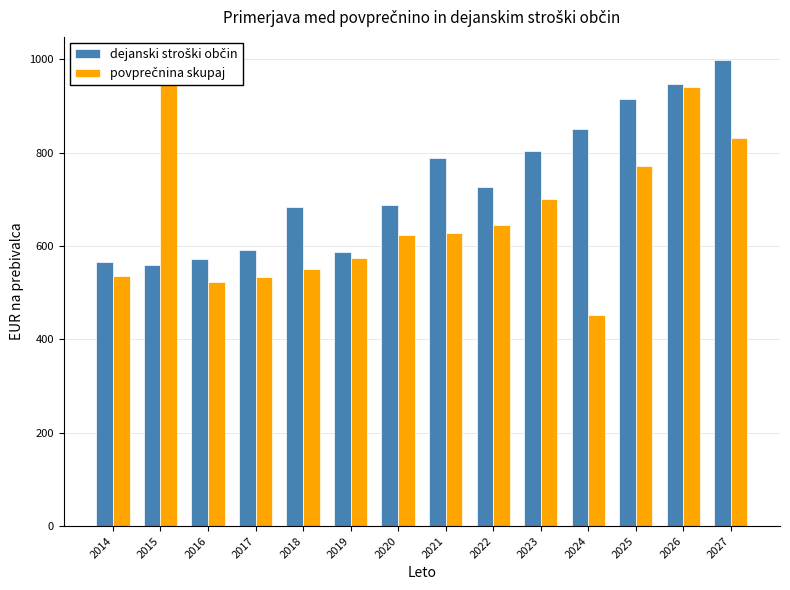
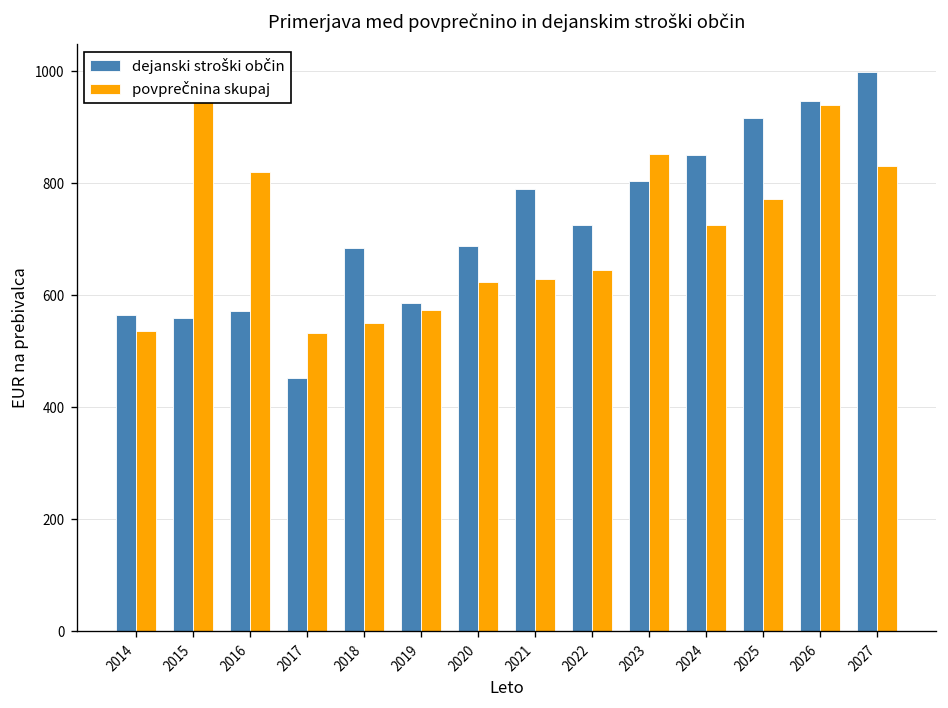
  {
    "dejanski stroški občin": {
      "2014": 560,
      "2015": 560,
      "2016": 570,
-     "2017": 590,
+     "2017": 450,
      "2018": 680,
      "2019": 590,
      "2020": 690,
      "2021": 790,
      "2022": 730,
      "2023": 800,
      "2024": 850,
      "2025": 920,
      "2026": 950,
      "2027": 1000
    },
    "povprečnina skupaj": {
      "2014": 540,
-     "2016": 520,
+     "2016": 820,
      "2017": 530,
      "2018": 550,
      "2019": 570,
      "2020": 620,
      "2021": 630,
      "2022": 650,
-     "2023": 700,
-     "2024": 450,
+     "2023": 850,
+     "2024": 730,
      "2025": 770,
      "2026": 940,
      "2027": 830
    }
  }
